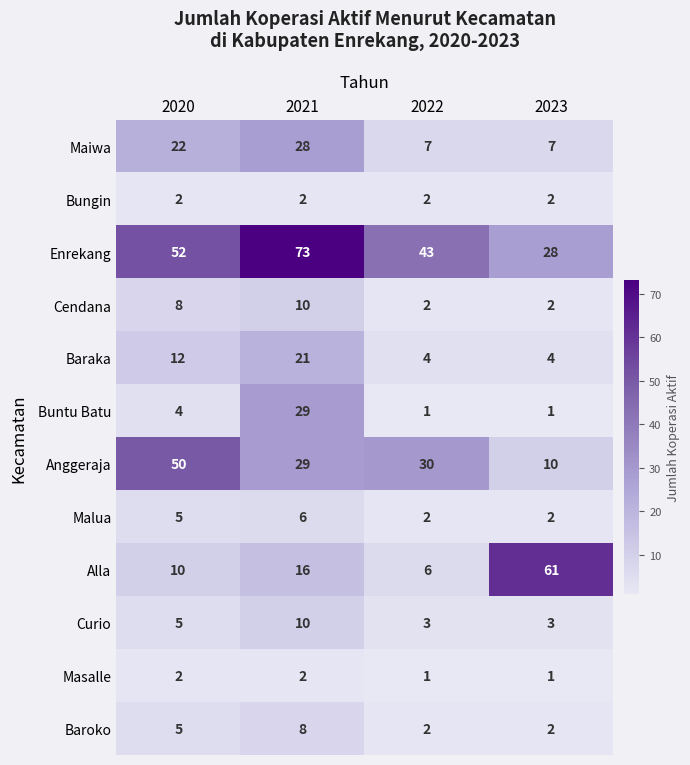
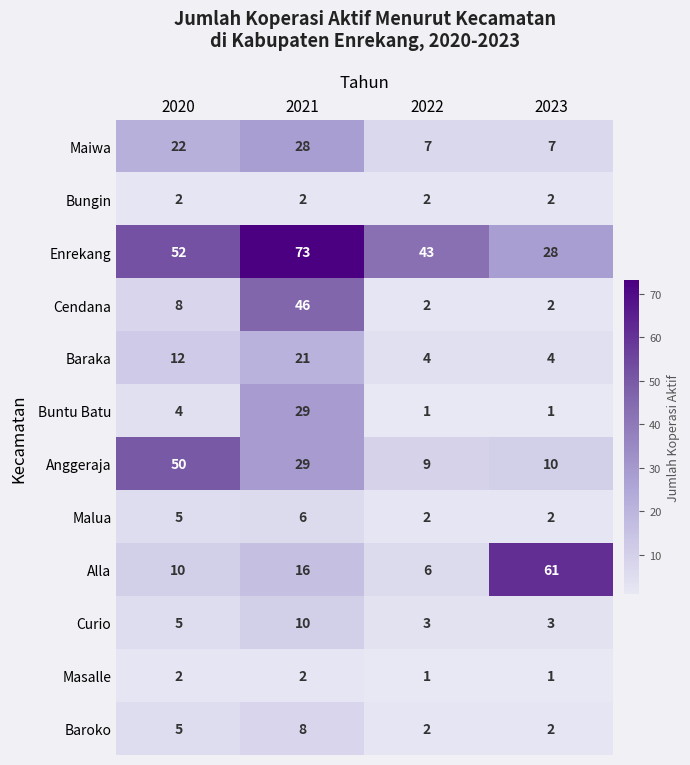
  {
    "Maiwa": {
      "2020": 22,
      "2021": 28,
      "2022": 7,
      "2023": 7
    },
    "Bungin": {
      "2020": 2,
      "2021": 2,
      "2022": 2,
      "2023": 2
    },
    "Enrekang": {
      "2020": 52,
      "2021": 73,
      "2022": 43,
      "2023": 28
    },
    "Cendana": {
      "2020": 8,
-     "2021": 10,
+     "2021": 46,
      "2022": 2,
      "2023": 2
    },
    "Baraka": {
      "2020": 12,
      "2021": 21,
      "2022": 4,
      "2023": 4
    },
    "Buntu Batu": {
      "2020": 4,
      "2021": 29,
      "2022": 1,
      "2023": 1
    },
    "Anggeraja": {
      "2020": 50,
      "2021": 29,
-     "2022": 30,
+     "2022": 9,
      "2023": 10
    },
    "Malua": {
      "2020": 5,
      "2021": 6,
      "2022": 2,
      "2023": 2
    },
    "Alla": {
      "2020": 10,
      "2021": 16,
      "2022": 6,
      "2023": 61
    },
    "Curio": {
      "2020": 5,
      "2021": 10,
      "2022": 3,
      "2023": 3
    },
    "Masalle": {
      "2020": 2,
      "2021": 2,
      "2022": 1,
      "2023": 1
    },
    "Baroko": {
      "2020": 5,
      "2021": 8,
      "2022": 2,
      "2023": 2
    }
  }
